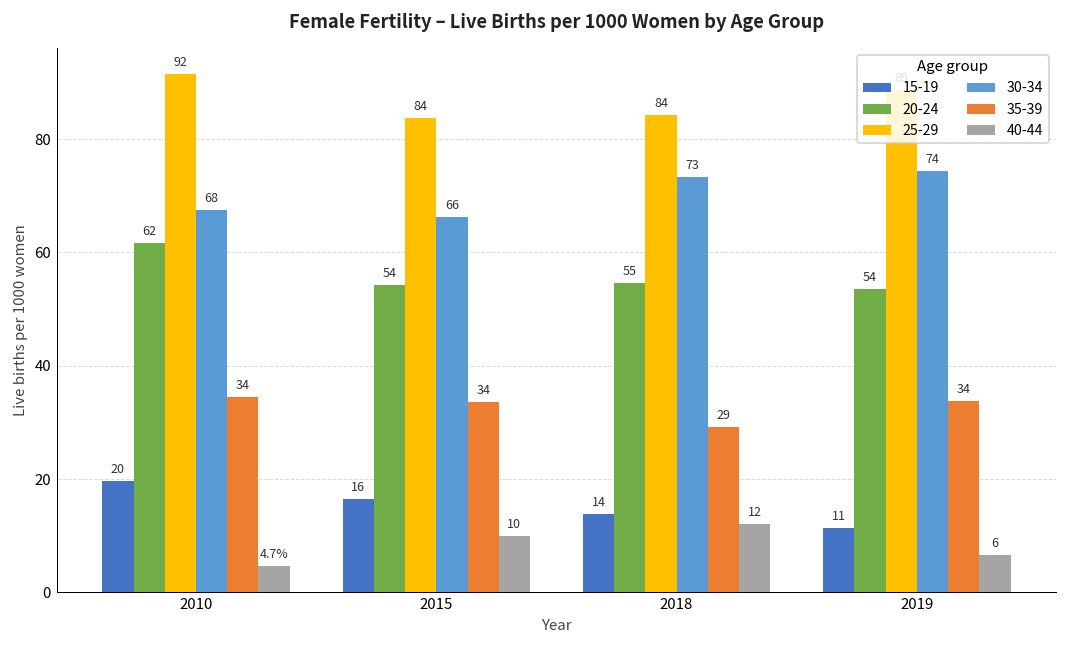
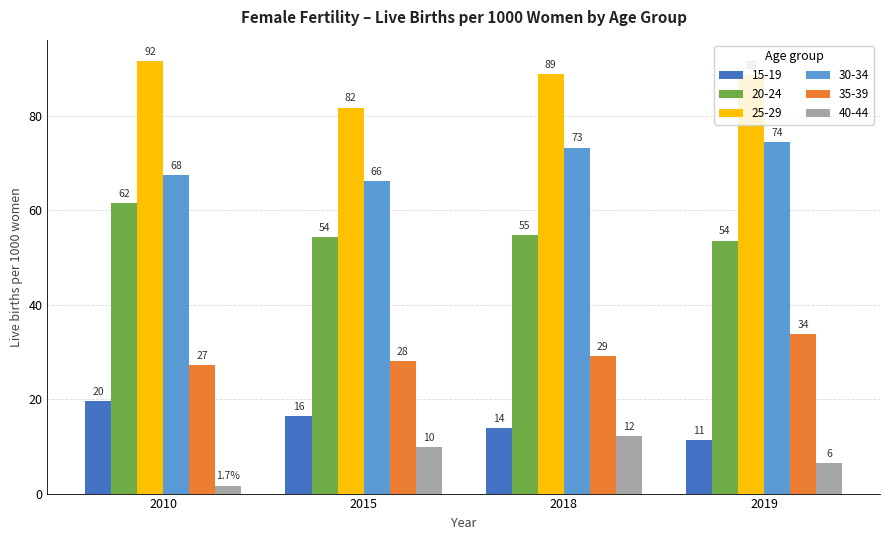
  {
    "20-24": {
      "2010": "62",
      "2015": "54",
      "2018": "55",
      "2019": "54"
    },
    "25-29": {
      "2010": "92",
-     "2015": "84",
-     "2018": "84"
+     "2015": "82",
+     "2018": "89"
    },
    "35-39": {
-     "2010": "34",
-     "2015": "34",
+     "2010": "27",
+     "2015": "28",
      "2018": "29",
      "2019": "34"
    },
    "40-44": {
-     "2010": "4.7%",
+     "2010": "1.7%",
      "2015": "10",
      "2018": "12",
      "2019": "6"
    }
  }
